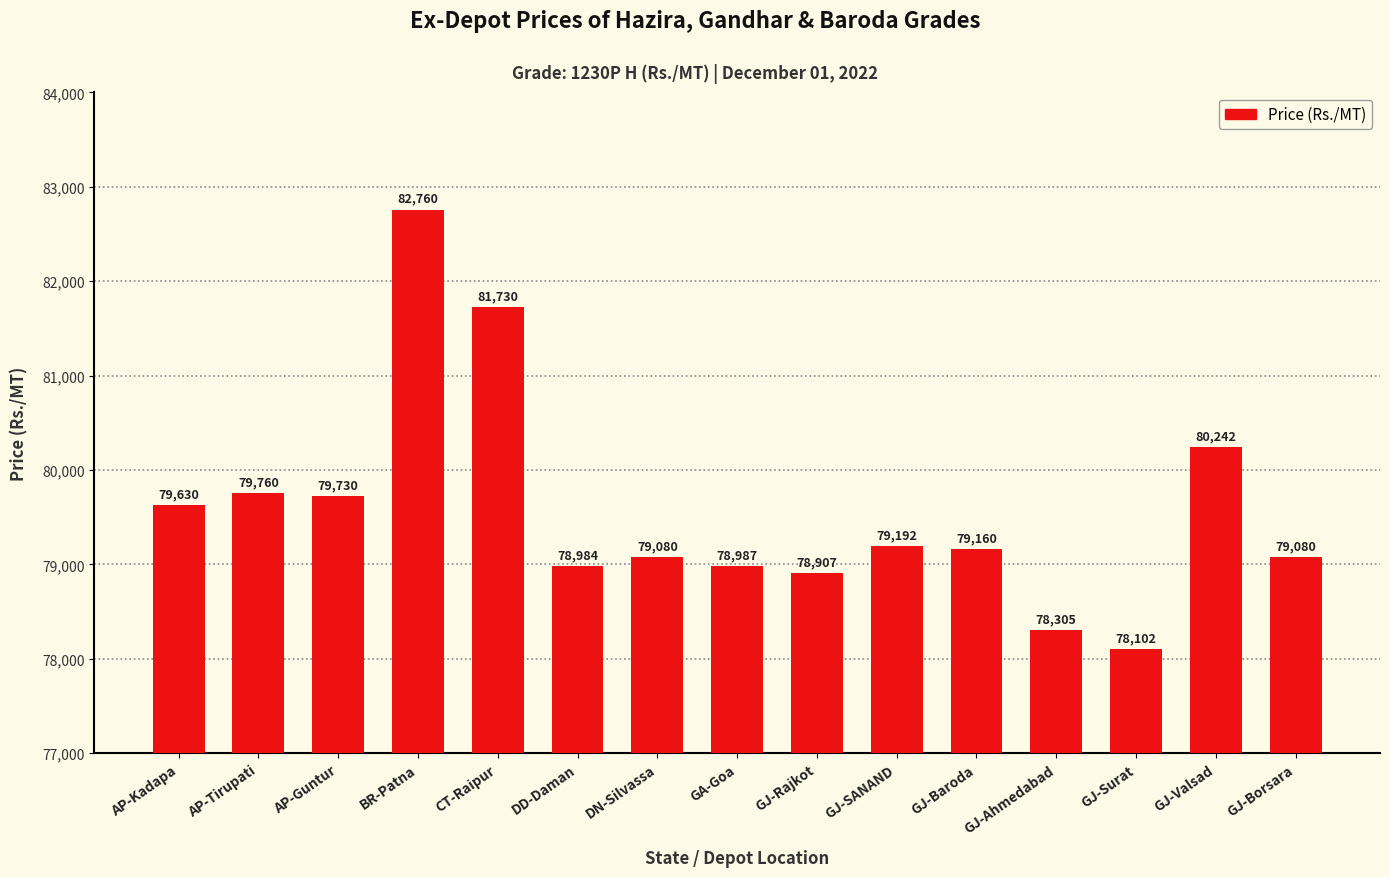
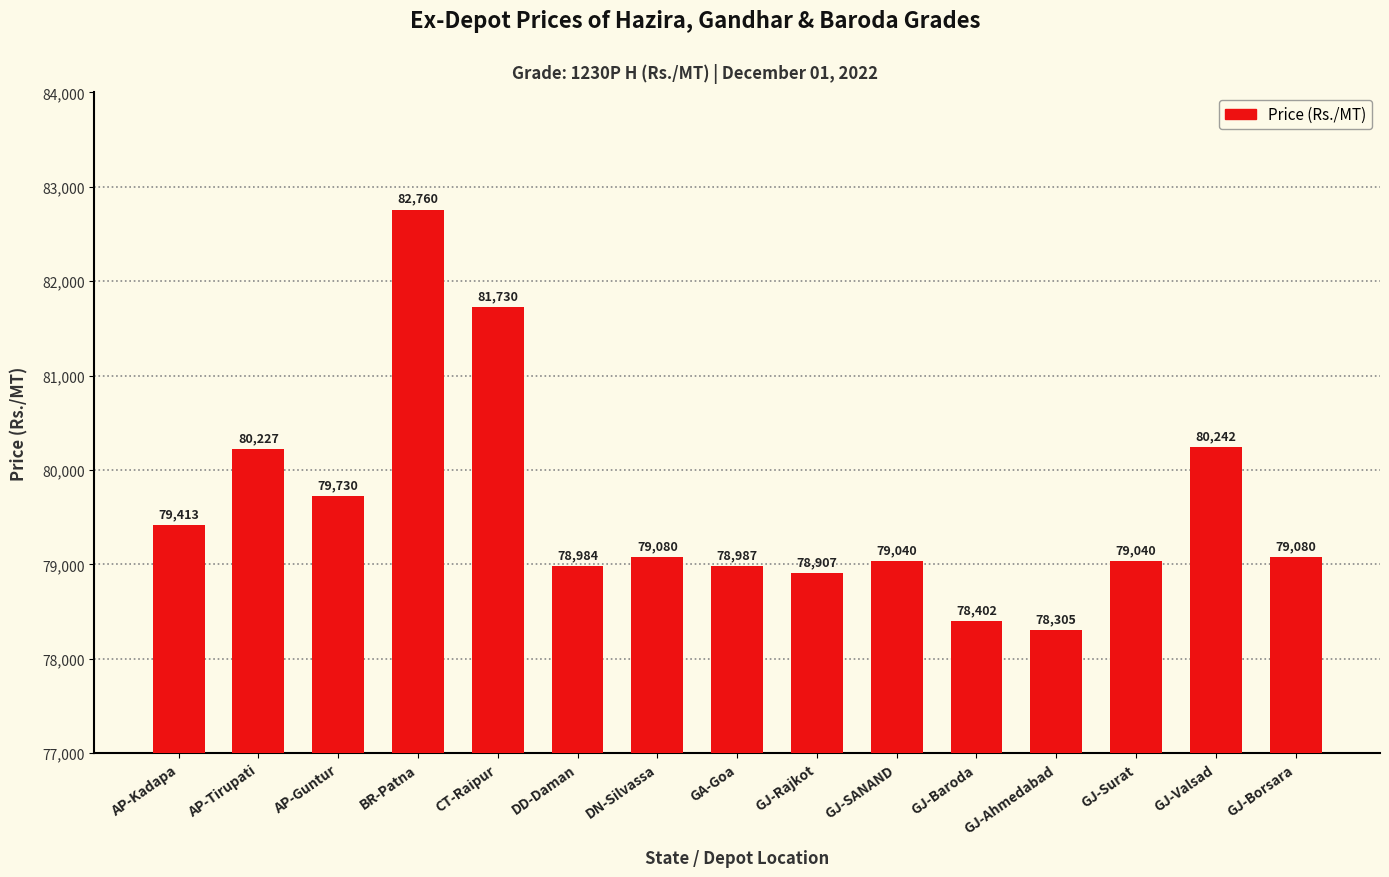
  {
-   "AP-Kadapa": "79,630",
-   "AP-Tirupati": "79,760",
+   "AP-Kadapa": "79,413",
+   "AP-Tirupati": "80,227",
    "AP-Guntur": "79,730",
    "BR-Patna": "82,760",
    "CT-Raipur": "81,730",
    "DD-Daman": "78,984",
    "DN-Silvassa": "79,080",
    "GA-Goa": "78,987",
    "GJ-Rajkot": "78,907",
-   "GJ-SANAND": "79,192",
-   "GJ-Baroda": "79,160",
+   "GJ-SANAND": "79,040",
+   "GJ-Baroda": "78,402",
    "GJ-Ahmedabad": "78,305",
-   "GJ-Surat": "78,102",
+   "GJ-Surat": "79,040",
    "GJ-Valsad": "80,242",
    "GJ-Borsara": "79,080"
  }
